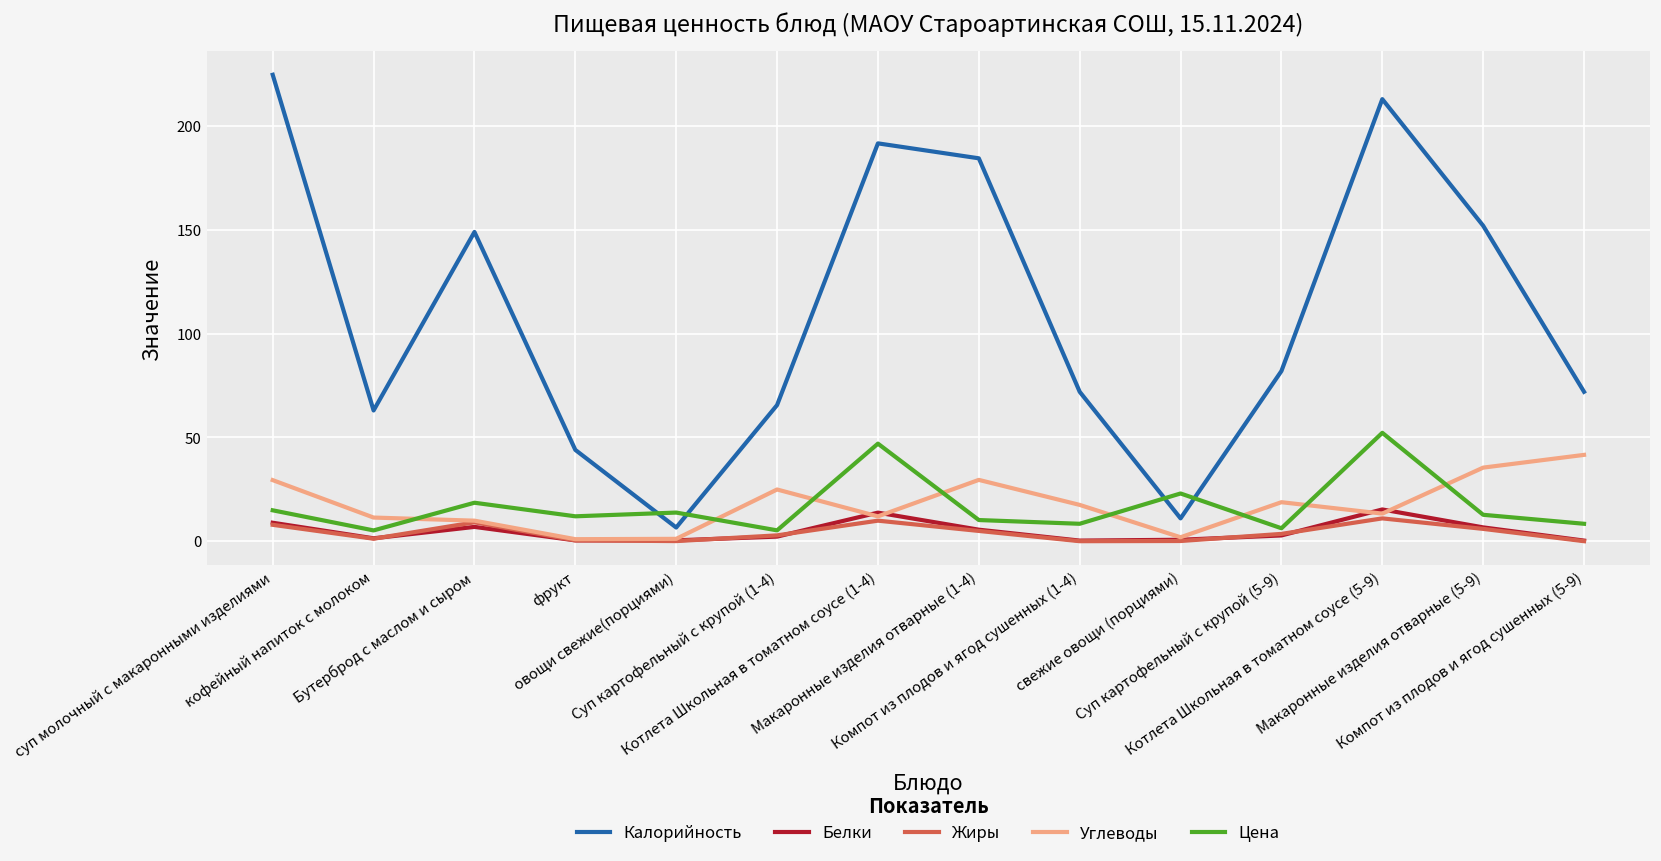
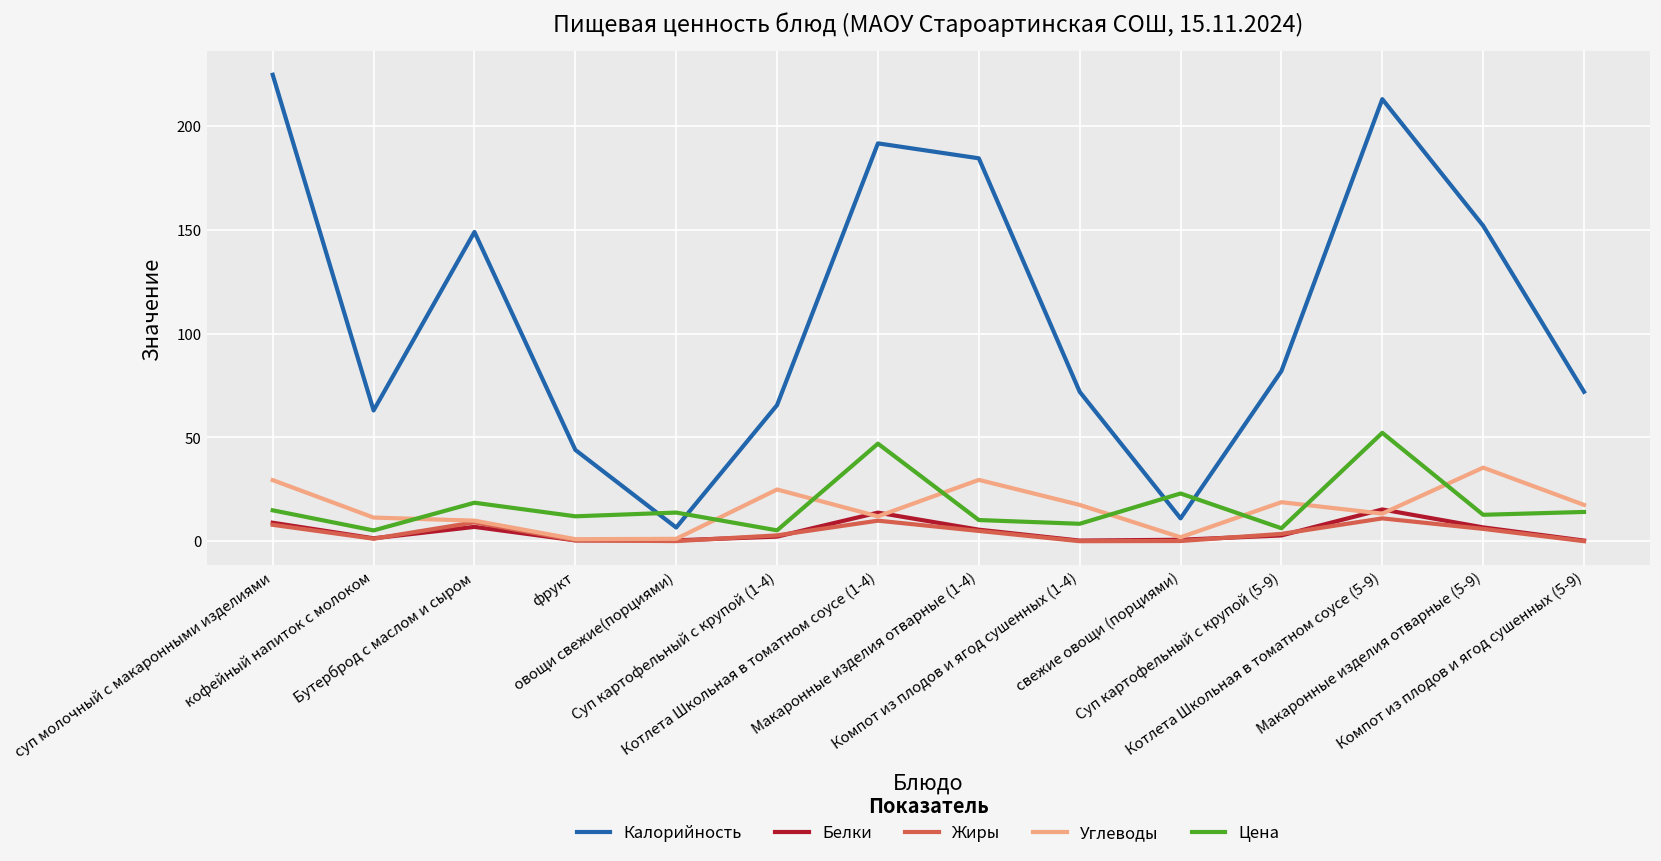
  {
    "Калорийность": {
      "суп молочный с макаронными изделиями": 225,
      "кофейный напиток с молоком": 63,
      "Бутерброд с маслом и сыром": 149,
      "фрукт": 44,
      "овощи свежие(порциями)": 7,
      "Суп картофельный с крупой (1-4)": 66,
      "Котлета Школьная в томатном соусе (1-4)": 192,
      "Макаронные изделия отварные (1-4)": 185,
      "Компот из плодов и ягод сушенных (1-4)": 72,
      "свежие овощи (порциями)": 11,
      "Суп картофельный с крупой (5-9)": 82,
      "Котлета Школьная в томатном соусе (5-9)": 213,
      "Макаронные изделия отварные (5-9)": 152,
      "Компот из плодов и ягод сушенных (5-9)": 72
    },
    "Белки": {
      "Бутерброд с маслом и сыром": 7,
      "Котлета Школьная в томатном соусе (1-4)": 14,
      "Котлета Школьная в томатном соусе (5-9)": 15
    },
    "Жиры": {
      "Котлета Школьная в томатном соусе (1-4)": 10,
      "Котлета Школьная в томатном соусе (5-9)": 11
    },
    "Углеводы": {
      "суп молочный с макаронными изделиями": 29,
      "кофейный напиток с молоком": 11,
      "Суп картофельный с крупой (1-4)": 25,
      "Котлета Школьная в томатном соусе (1-4)": 12,
      "Макаронные изделия отварные (1-4)": 30,
      "Компот из плодов и ягод сушенных (1-4)": 18,
      "Суп картофельный с крупой (5-9)": 19,
      "Котлета Школьная в томатном соусе (5-9)": 13,
      "Макаронные изделия отварные (5-9)": 35,
-     "Компот из плодов и ягод сушенных (5-9)": 42
+     "Компот из плодов и ягод сушенных (5-9)": 18
    },
    "Цена": {
      "суп молочный с макаронными изделиями": 15,
      "кофейный напиток с молоком": 5,
      "Бутерброд с маслом и сыром": 19,
      "фрукт": 12,
      "овощи свежие(порциями)": 14,
      "Суп картофельный с крупой (1-4)": 5,
      "Котлета Школьная в томатном соусе (1-4)": 47,
      "Макаронные изделия отварные (1-4)": 10,
      "Компот из плодов и ягод сушенных (1-4)": 8,
      "свежие овощи (порциями)": 23,
      "Суп картофельный с крупой (5-9)": 6,
      "Котлета Школьная в томатном соусе (5-9)": 52,
      "Макаронные изделия отварные (5-9)": 13,
-     "Компот из плодов и ягод сушенных (5-9)": 8
+     "Компот из плодов и ягод сушенных (5-9)": 14
    }
  }
